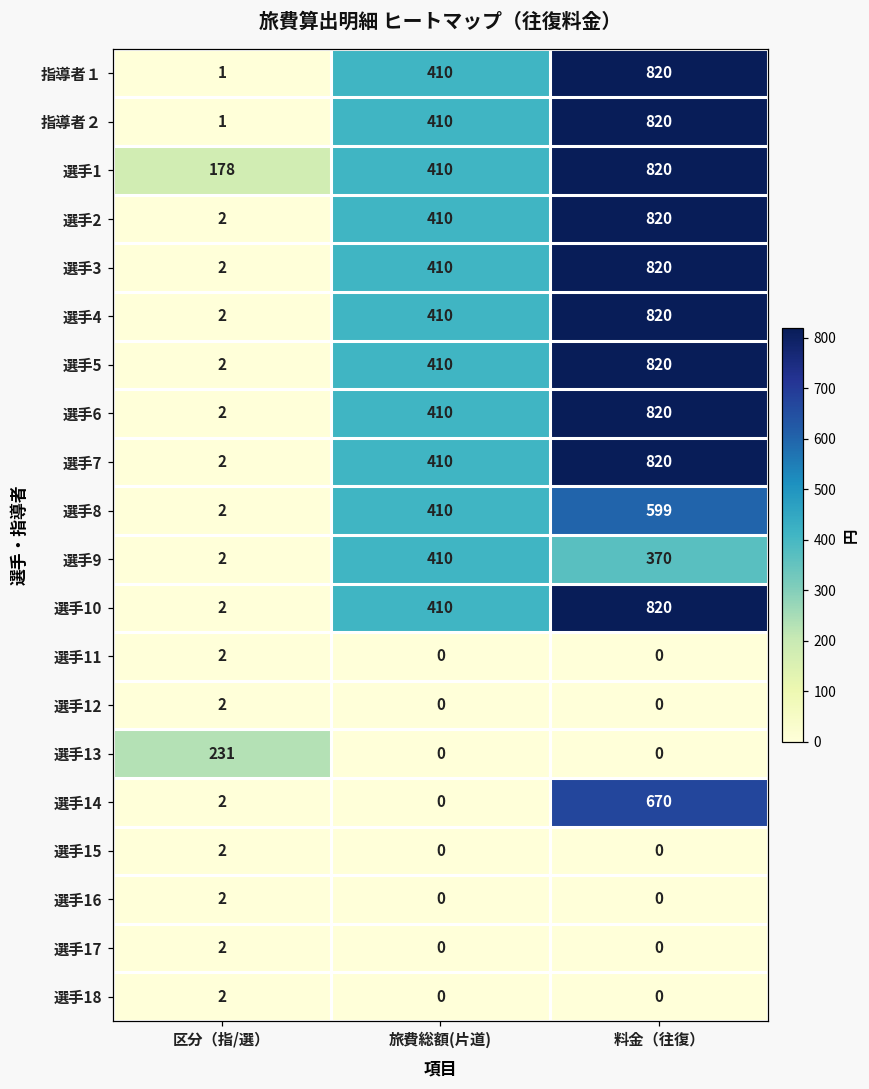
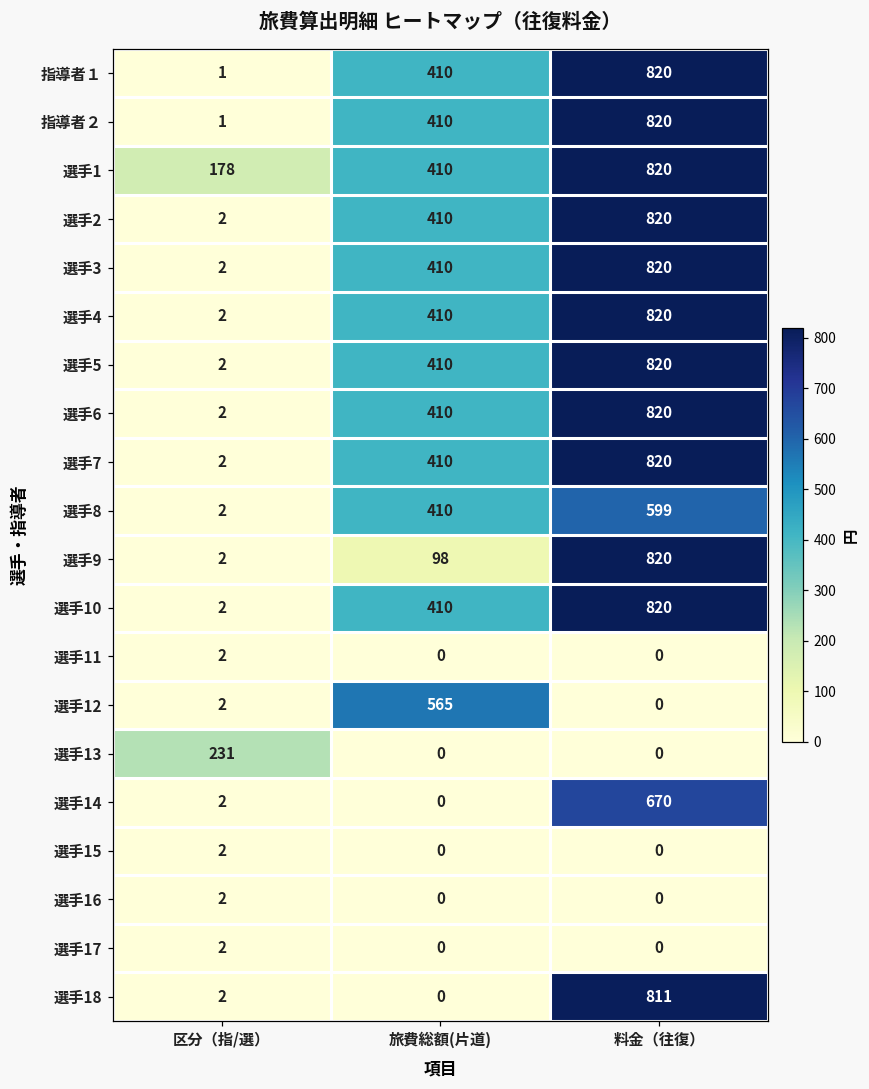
  {
    "指導者１": {
      "区分（指/選）": 1,
      "旅費総額(片道)": 410,
      "料金（往復）": 820
    },
    "指導者２": {
      "区分（指/選）": 1,
      "旅費総額(片道)": 410,
      "料金（往復）": 820
    },
    "選手1": {
      "区分（指/選）": 178,
      "旅費総額(片道)": 410,
      "料金（往復）": 820
    },
    "選手2": {
      "区分（指/選）": 2,
      "旅費総額(片道)": 410,
      "料金（往復）": 820
    },
    "選手3": {
      "区分（指/選）": 2,
      "旅費総額(片道)": 410,
      "料金（往復）": 820
    },
    "選手4": {
      "区分（指/選）": 2,
      "旅費総額(片道)": 410,
      "料金（往復）": 820
    },
    "選手5": {
      "区分（指/選）": 2,
      "旅費総額(片道)": 410,
      "料金（往復）": 820
    },
    "選手6": {
      "区分（指/選）": 2,
      "旅費総額(片道)": 410,
      "料金（往復）": 820
    },
    "選手7": {
      "区分（指/選）": 2,
      "旅費総額(片道)": 410,
      "料金（往復）": 820
    },
    "選手8": {
      "区分（指/選）": 2,
      "旅費総額(片道)": 410,
      "料金（往復）": 599
    },
    "選手9": {
      "区分（指/選）": 2,
-     "旅費総額(片道)": 410,
-     "料金（往復）": 370
+     "旅費総額(片道)": 98,
+     "料金（往復）": 820
    },
    "選手10": {
      "区分（指/選）": 2,
      "旅費総額(片道)": 410,
      "料金（往復）": 820
    },
    "選手11": {
      "区分（指/選）": 2,
      "旅費総額(片道)": 0,
      "料金（往復）": 0
    },
    "選手12": {
      "区分（指/選）": 2,
-     "旅費総額(片道)": 0,
+     "旅費総額(片道)": 565,
      "料金（往復）": 0
    },
    "選手13": {
      "区分（指/選）": 231,
      "旅費総額(片道)": 0,
      "料金（往復）": 0
    },
    "選手14": {
      "区分（指/選）": 2,
      "旅費総額(片道)": 0,
      "料金（往復）": 670
    },
    "選手15": {
      "区分（指/選）": 2,
      "旅費総額(片道)": 0,
      "料金（往復）": 0
    },
    "選手16": {
      "区分（指/選）": 2,
      "旅費総額(片道)": 0,
      "料金（往復）": 0
    },
    "選手17": {
      "区分（指/選）": 2,
      "旅費総額(片道)": 0,
      "料金（往復）": 0
    },
    "選手18": {
      "区分（指/選）": 2,
      "旅費総額(片道)": 0,
-     "料金（往復）": 0
+     "料金（往復）": 811
    }
  }
